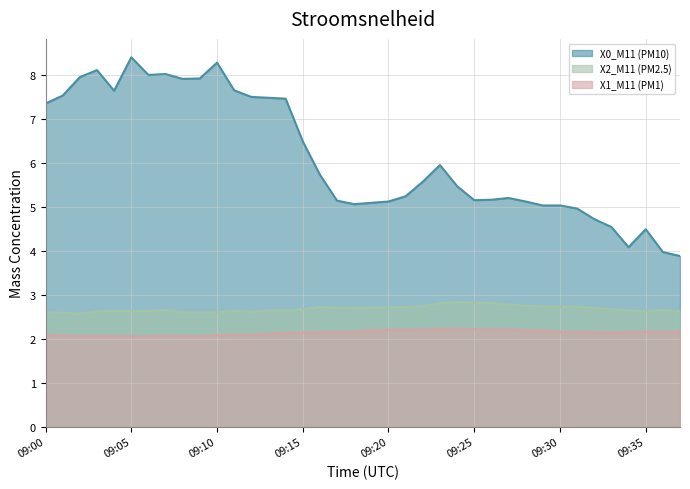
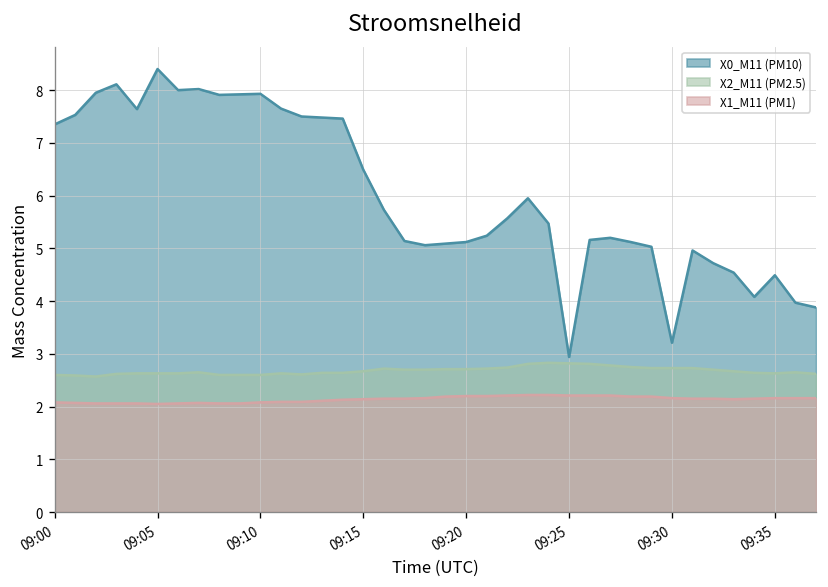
  {
    "X0_M11 (PM10)": {
      "09:00": 7.4,
      "09:05": 8.4,
-     "09:10": 8.3,
+     "09:10": 7.9,
      "09:15": 6.5,
      "09:20": 5.1,
-     "09:25": 5.2,
-     "09:30": 5.0,
+     "09:25": 2.9,
+     "09:30": 3.2,
      "09:35": 4.5
    }
  }
